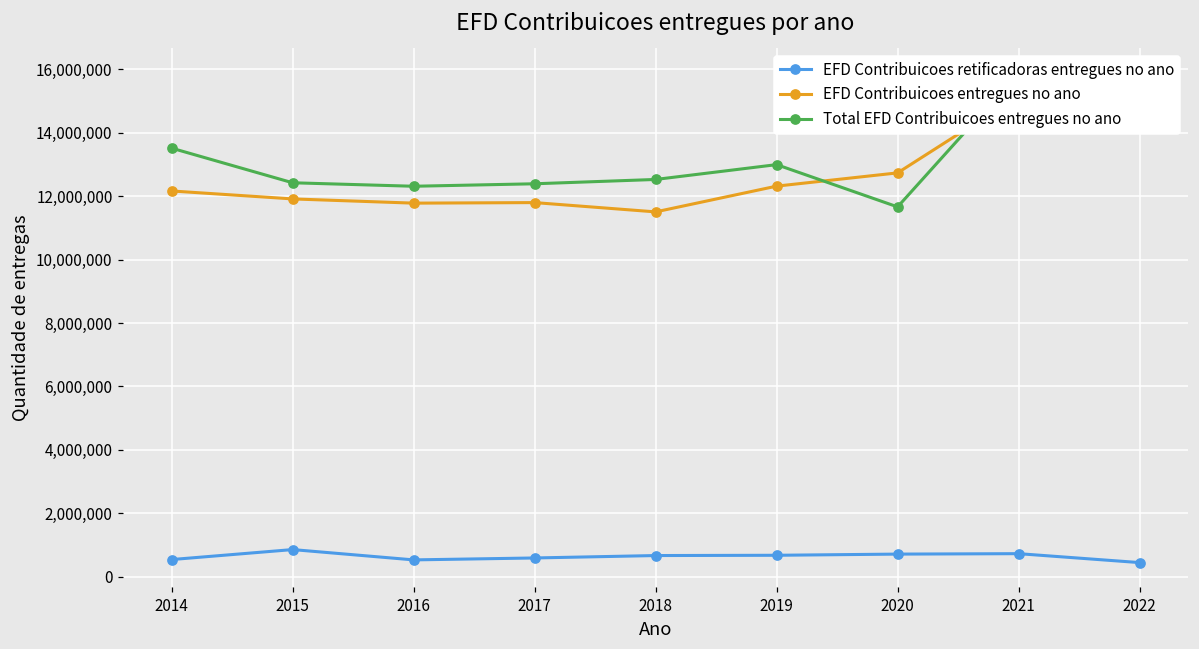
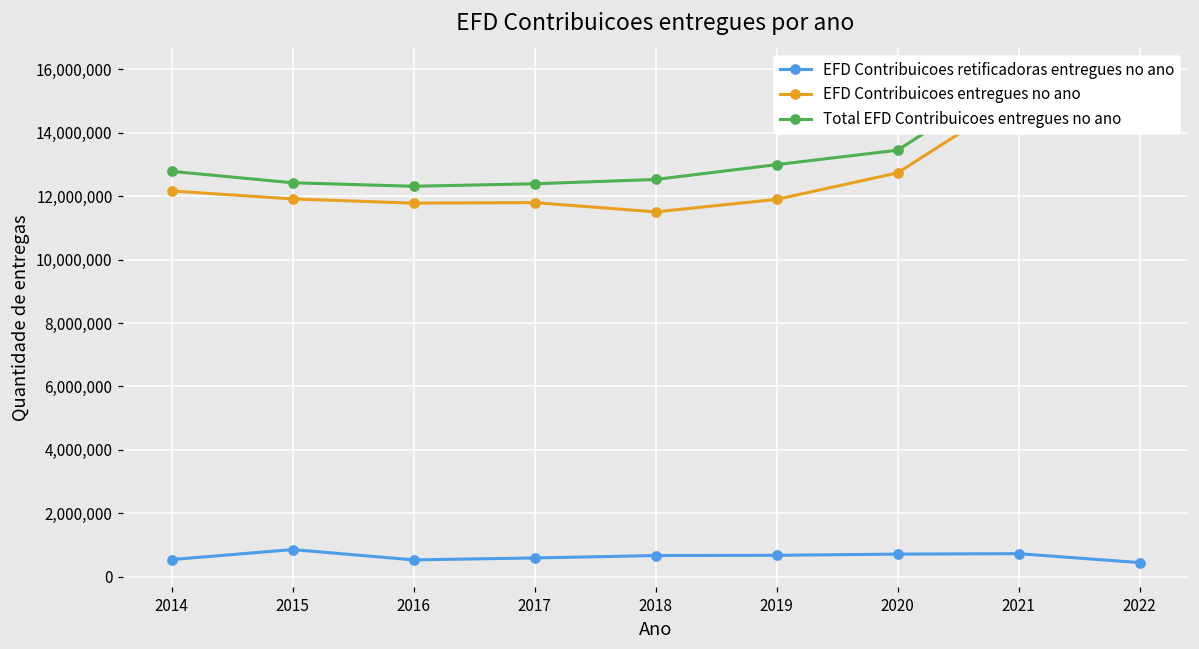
  {
    "EFD Contribuicoes retificadoras entregues no ano": {
      "2014": "500,000",
      "2015": "900,000",
      "2016": "500,000",
      "2017": "600,000",
      "2018": "700,000",
      "2019": "700,000",
      "2020": "700,000",
      "2021": "700,000",
      "2022": "400,000"
    },
    "EFD Contribuicoes entregues no ano": {
      "2014": "12,200,000",
      "2015": "11,900,000",
      "2016": "11,800,000",
      "2017": "11,800,000",
      "2018": "11,500,000",
-     "2019": "12,300,000",
+     "2019": "11,900,000",
      "2020": "12,700,000"
    },
    "Total EFD Contribuicoes entregues no ano": {
-     "2014": "13,500,000",
+     "2014": "12,800,000",
      "2015": "12,400,000",
      "2016": "12,300,000",
      "2017": "12,400,000",
      "2018": "12,500,000",
      "2019": "13,000,000",
-     "2020": "11,700,000"
+     "2020": "13,400,000"
    }
  }
